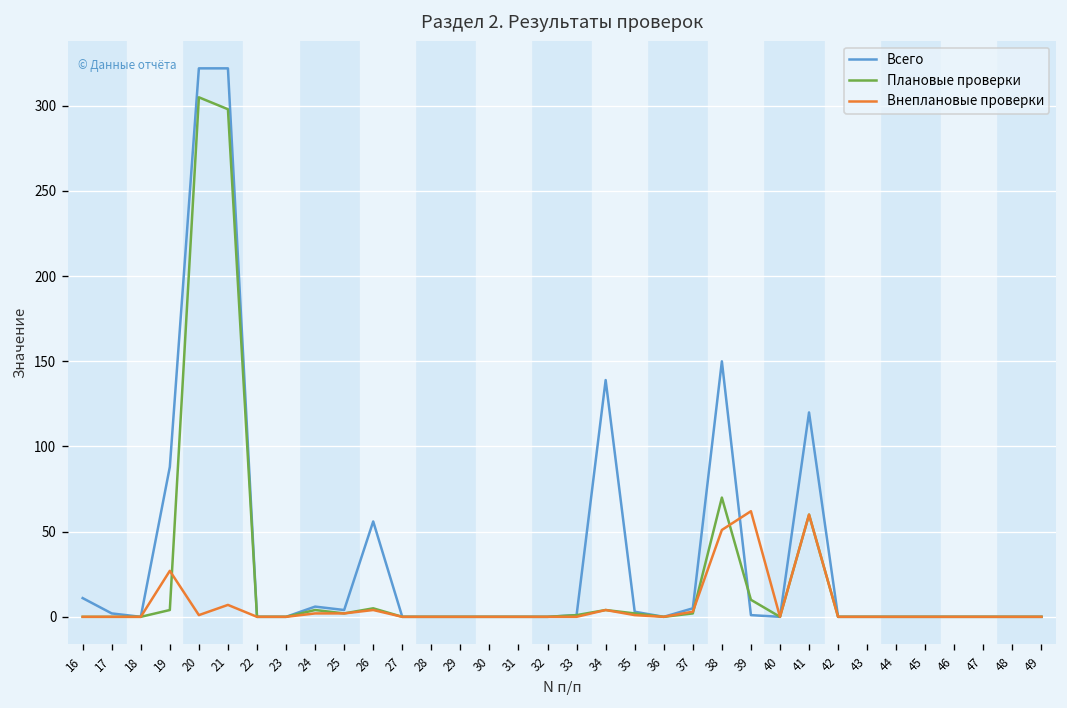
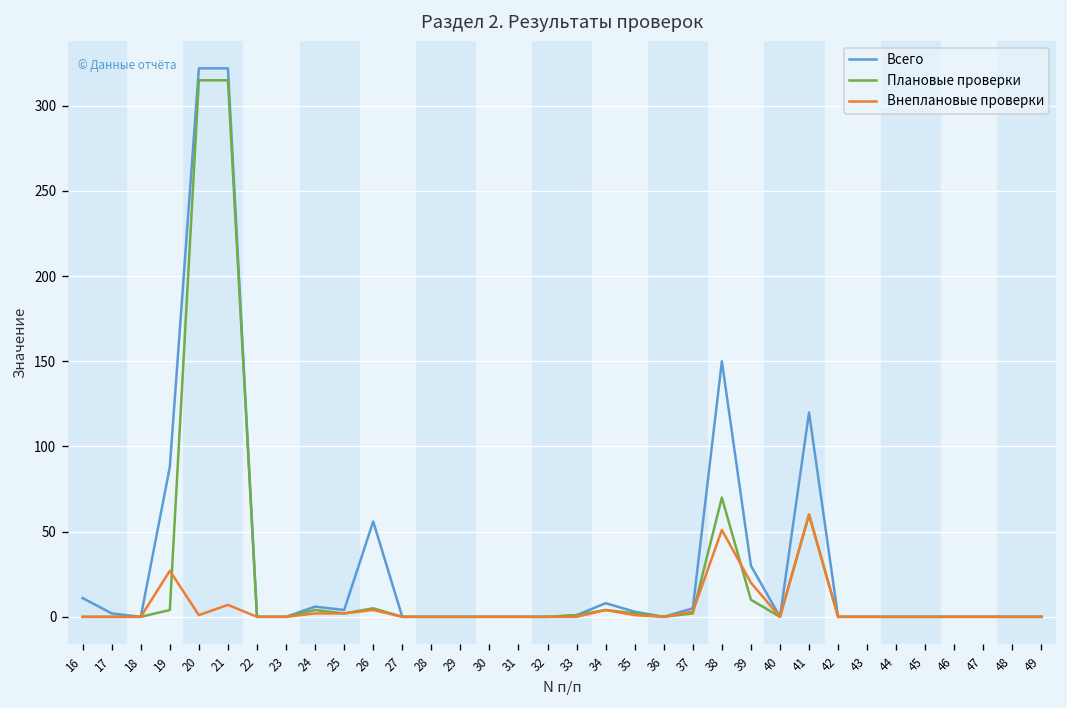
  {
    "Всего": {
      "16": 11,
      "17": 2,
      "19": 88,
      "20": 322,
      "21": 322,
      "24": 6,
      "25": 4,
      "26": 56,
-     "34": 139,
+     "34": 8,
      "37": 5,
      "38": 150,
-     "39": 1,
+     "39": 30,
      "41": 120
    },
    "Плановые проверки": {
      "19": 4,
-     "20": 305,
-     "21": 298,
+     "20": 315,
+     "21": 315,
      "24": 4,
      "38": 70,
      "39": 10
    },
    "Внеплановые проверки": {
      "19": 27,
      "20": 1,
      "21": 7,
      "24": 2,
      "38": 51,
-     "39": 62
+     "39": 20
    }
  }
